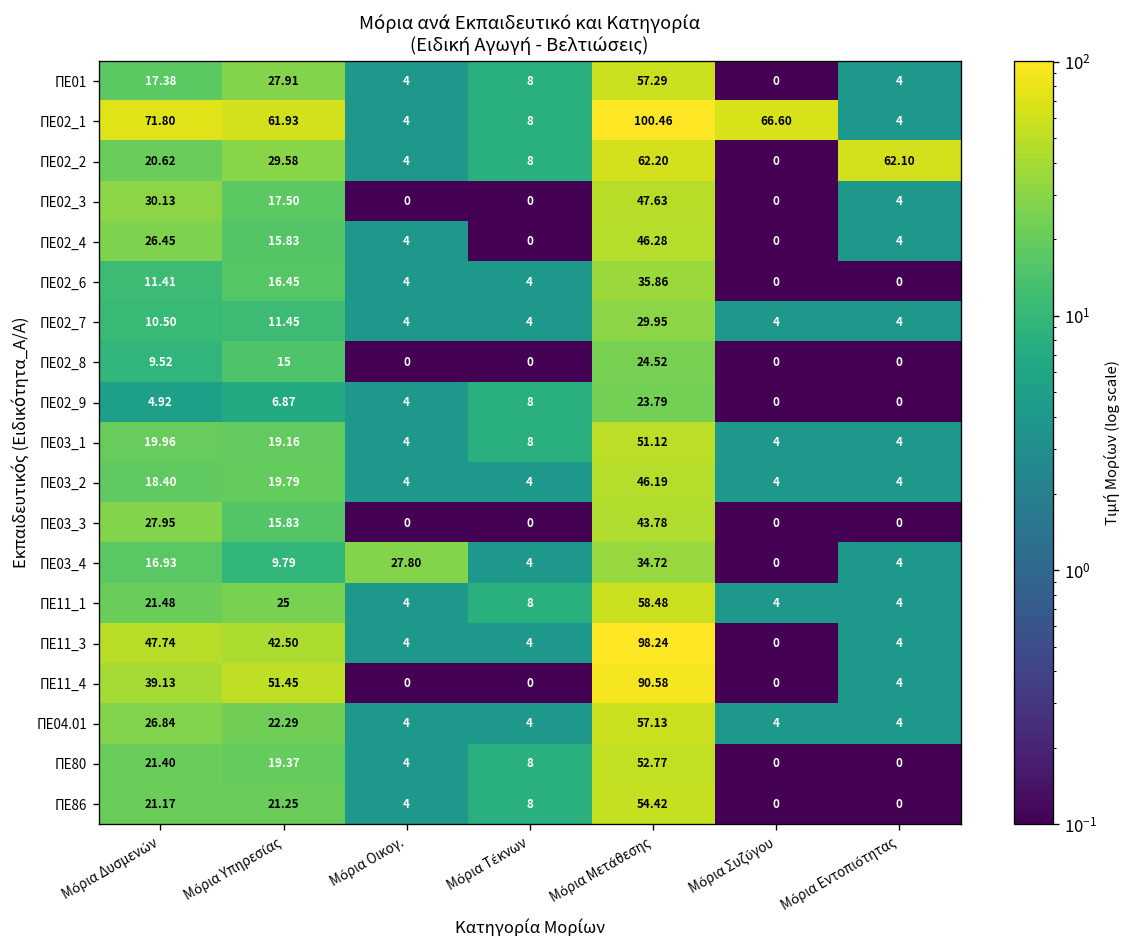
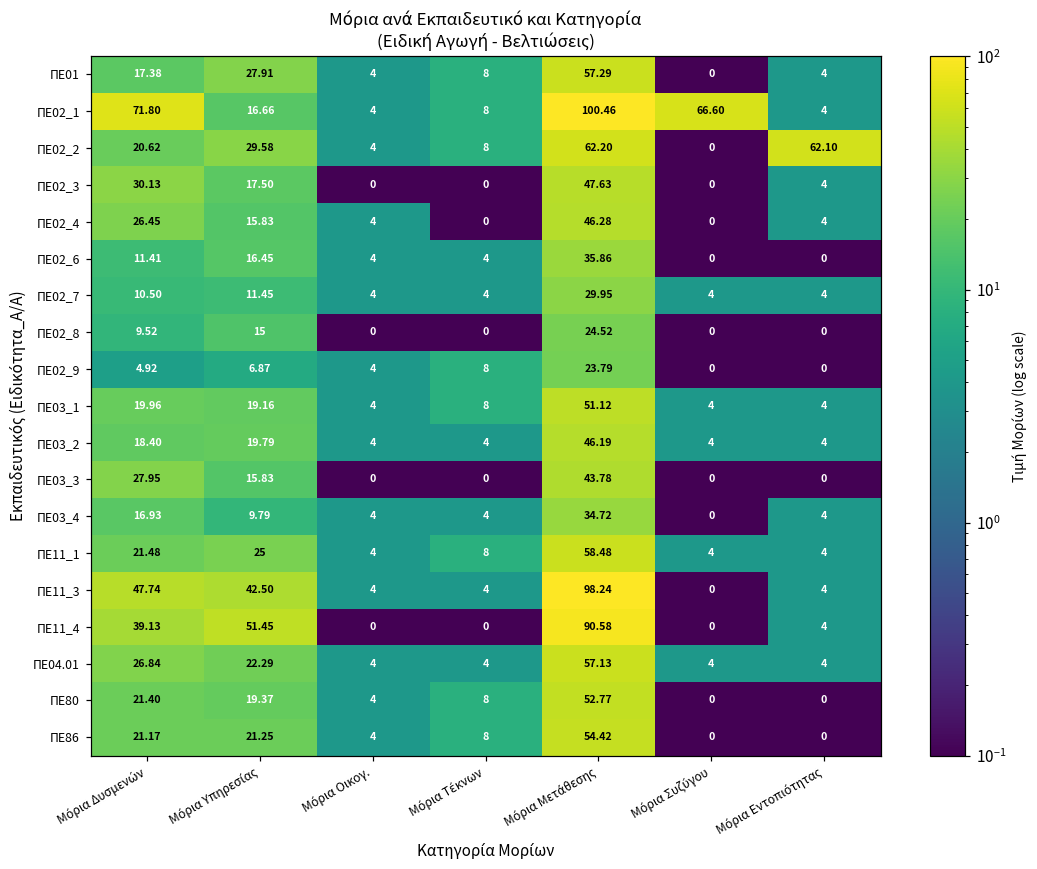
  {
    "ΠΕ01": {
      "Μόρια Δυσμενών": 17.38,
      "Μόρια Υπηρεσίας": 27.91,
      "Μόρια Οικογ.": 4,
      "Μόρια Τέκνων": 8,
      "Μόρια Μετάθεσης": 57.29,
      "Μόρια Συζύγου": 0,
      "Μόρια Εντοπιότητας": 4
    },
    "ΠΕ02_1": {
      "Μόρια Δυσμενών": 71.80,
-     "Μόρια Υπηρεσίας": 61.93,
+     "Μόρια Υπηρεσίας": 16.66,
      "Μόρια Οικογ.": 4,
      "Μόρια Τέκνων": 8,
      "Μόρια Μετάθεσης": 100.46,
      "Μόρια Συζύγου": 66.60,
      "Μόρια Εντοπιότητας": 4
    },
    "ΠΕ02_2": {
      "Μόρια Δυσμενών": 20.62,
      "Μόρια Υπηρεσίας": 29.58,
      "Μόρια Οικογ.": 4,
      "Μόρια Τέκνων": 8,
      "Μόρια Μετάθεσης": 62.20,
      "Μόρια Συζύγου": 0,
      "Μόρια Εντοπιότητας": 62.10
    },
    "ΠΕ02_3": {
      "Μόρια Δυσμενών": 30.13,
      "Μόρια Υπηρεσίας": 17.50,
      "Μόρια Οικογ.": 0,
      "Μόρια Τέκνων": 0,
      "Μόρια Μετάθεσης": 47.63,
      "Μόρια Συζύγου": 0,
      "Μόρια Εντοπιότητας": 4
    },
    "ΠΕ02_4": {
      "Μόρια Δυσμενών": 26.45,
      "Μόρια Υπηρεσίας": 15.83,
      "Μόρια Οικογ.": 4,
      "Μόρια Τέκνων": 0,
      "Μόρια Μετάθεσης": 46.28,
      "Μόρια Συζύγου": 0,
      "Μόρια Εντοπιότητας": 4
    },
    "ΠΕ02_6": {
      "Μόρια Δυσμενών": 11.41,
      "Μόρια Υπηρεσίας": 16.45,
      "Μόρια Οικογ.": 4,
      "Μόρια Τέκνων": 4,
      "Μόρια Μετάθεσης": 35.86,
      "Μόρια Συζύγου": 0,
      "Μόρια Εντοπιότητας": 0
    },
    "ΠΕ02_7": {
      "Μόρια Δυσμενών": 10.50,
      "Μόρια Υπηρεσίας": 11.45,
      "Μόρια Οικογ.": 4,
      "Μόρια Τέκνων": 4,
      "Μόρια Μετάθεσης": 29.95,
      "Μόρια Συζύγου": 4,
      "Μόρια Εντοπιότητας": 4
    },
    "ΠΕ02_8": {
      "Μόρια Δυσμενών": 9.52,
      "Μόρια Υπηρεσίας": 15,
      "Μόρια Οικογ.": 0,
      "Μόρια Τέκνων": 0,
      "Μόρια Μετάθεσης": 24.52,
      "Μόρια Συζύγου": 0,
      "Μόρια Εντοπιότητας": 0
    },
    "ΠΕ02_9": {
      "Μόρια Δυσμενών": 4.92,
      "Μόρια Υπηρεσίας": 6.87,
      "Μόρια Οικογ.": 4,
      "Μόρια Τέκνων": 8,
      "Μόρια Μετάθεσης": 23.79,
      "Μόρια Συζύγου": 0,
      "Μόρια Εντοπιότητας": 0
    },
    "ΠΕ03_1": {
      "Μόρια Δυσμενών": 19.96,
      "Μόρια Υπηρεσίας": 19.16,
      "Μόρια Οικογ.": 4,
      "Μόρια Τέκνων": 8,
      "Μόρια Μετάθεσης": 51.12,
      "Μόρια Συζύγου": 4,
      "Μόρια Εντοπιότητας": 4
    },
    "ΠΕ03_2": {
      "Μόρια Δυσμενών": 18.40,
      "Μόρια Υπηρεσίας": 19.79,
      "Μόρια Οικογ.": 4,
      "Μόρια Τέκνων": 4,
      "Μόρια Μετάθεσης": 46.19,
      "Μόρια Συζύγου": 4,
      "Μόρια Εντοπιότητας": 4
    },
    "ΠΕ03_3": {
      "Μόρια Δυσμενών": 27.95,
      "Μόρια Υπηρεσίας": 15.83,
      "Μόρια Οικογ.": 0,
      "Μόρια Τέκνων": 0,
      "Μόρια Μετάθεσης": 43.78,
      "Μόρια Συζύγου": 0,
      "Μόρια Εντοπιότητας": 0
    },
    "ΠΕ03_4": {
      "Μόρια Δυσμενών": 16.93,
      "Μόρια Υπηρεσίας": 9.79,
-     "Μόρια Οικογ.": 27.80,
+     "Μόρια Οικογ.": 4,
      "Μόρια Τέκνων": 4,
      "Μόρια Μετάθεσης": 34.72,
      "Μόρια Συζύγου": 0,
      "Μόρια Εντοπιότητας": 4
    },
    "ΠΕ11_1": {
      "Μόρια Δυσμενών": 21.48,
      "Μόρια Υπηρεσίας": 25,
      "Μόρια Οικογ.": 4,
      "Μόρια Τέκνων": 8,
      "Μόρια Μετάθεσης": 58.48,
      "Μόρια Συζύγου": 4,
      "Μόρια Εντοπιότητας": 4
    },
    "ΠΕ11_3": {
      "Μόρια Δυσμενών": 47.74,
      "Μόρια Υπηρεσίας": 42.50,
      "Μόρια Οικογ.": 4,
      "Μόρια Τέκνων": 4,
      "Μόρια Μετάθεσης": 98.24,
      "Μόρια Συζύγου": 0,
      "Μόρια Εντοπιότητας": 4
    },
    "ΠΕ11_4": {
      "Μόρια Δυσμενών": 39.13,
      "Μόρια Υπηρεσίας": 51.45,
      "Μόρια Οικογ.": 0,
      "Μόρια Τέκνων": 0,
      "Μόρια Μετάθεσης": 90.58,
      "Μόρια Συζύγου": 0,
      "Μόρια Εντοπιότητας": 4
    },
    "ΠΕ04.01": {
      "Μόρια Δυσμενών": 26.84,
      "Μόρια Υπηρεσίας": 22.29,
      "Μόρια Οικογ.": 4,
      "Μόρια Τέκνων": 4,
      "Μόρια Μετάθεσης": 57.13,
      "Μόρια Συζύγου": 4,
      "Μόρια Εντοπιότητας": 4
    },
    "ΠΕ80": {
      "Μόρια Δυσμενών": 21.40,
      "Μόρια Υπηρεσίας": 19.37,
      "Μόρια Οικογ.": 4,
      "Μόρια Τέκνων": 8,
      "Μόρια Μετάθεσης": 52.77,
      "Μόρια Συζύγου": 0,
      "Μόρια Εντοπιότητας": 0
    },
    "ΠΕ86": {
      "Μόρια Δυσμενών": 21.17,
      "Μόρια Υπηρεσίας": 21.25,
      "Μόρια Οικογ.": 4,
      "Μόρια Τέκνων": 8,
      "Μόρια Μετάθεσης": 54.42,
      "Μόρια Συζύγου": 0,
      "Μόρια Εντοπιότητας": 0
    }
  }
